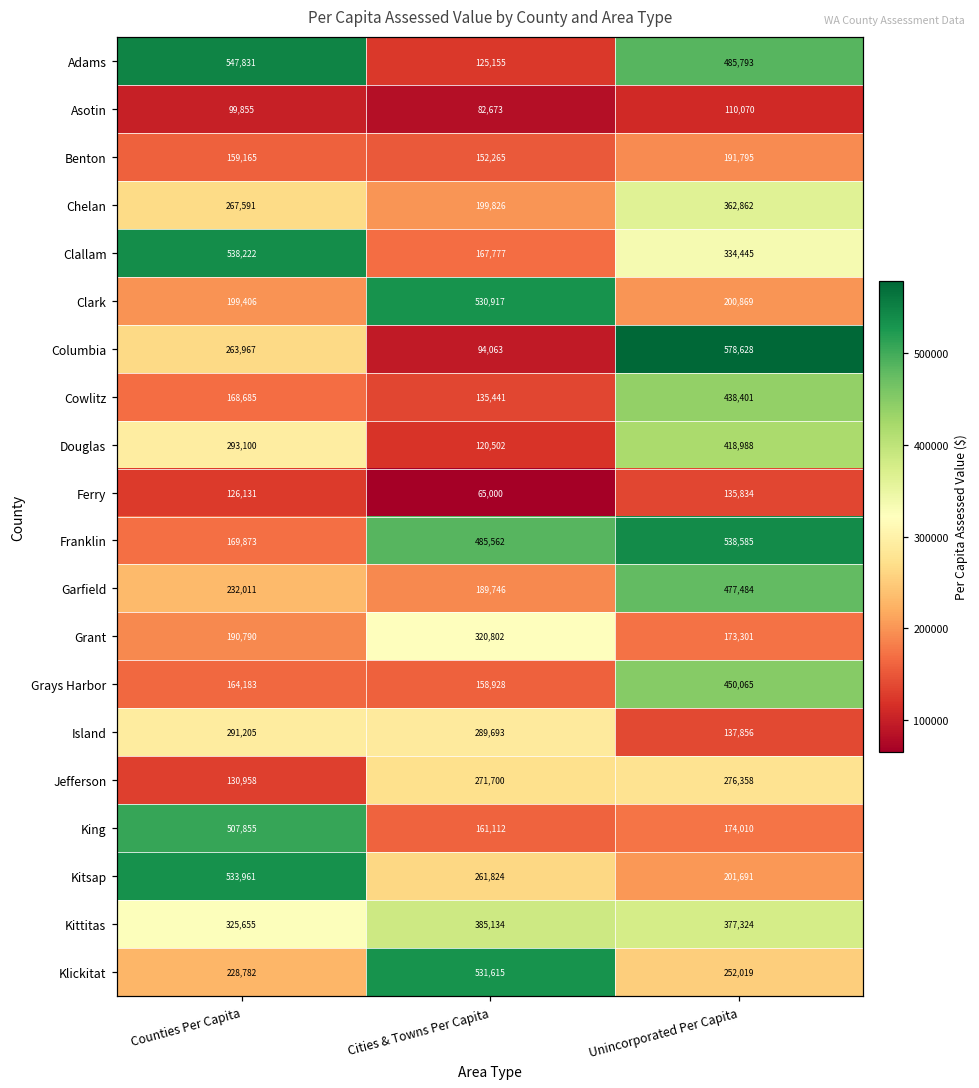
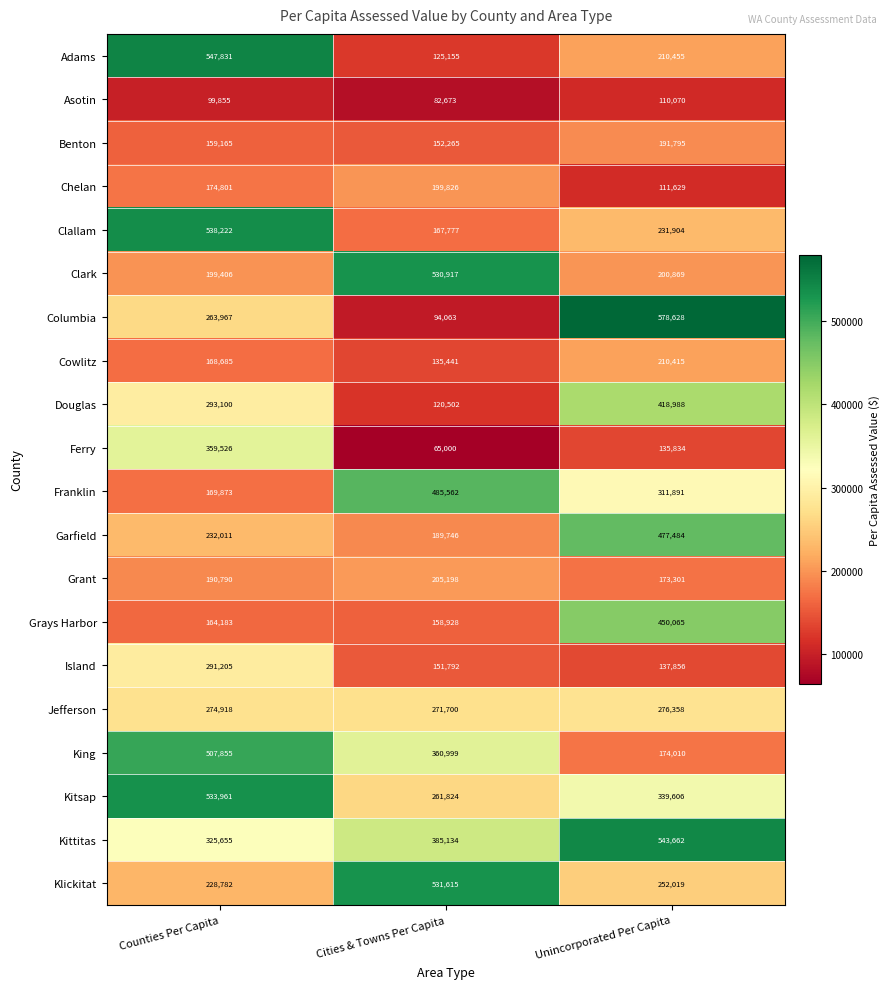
  {
    "Adams": {
      "Counties Per Capita": "547,831",
      "Cities & Towns Per Capita": "125,155",
-     "Unincorporated Per Capita": "485,793"
+     "Unincorporated Per Capita": "210,455"
    },
    "Asotin": {
      "Counties Per Capita": "99,855",
      "Cities & Towns Per Capita": "82,673",
      "Unincorporated Per Capita": "110,070"
    },
    "Benton": {
      "Counties Per Capita": "159,165",
      "Cities & Towns Per Capita": "152,265",
      "Unincorporated Per Capita": "191,795"
    },
    "Chelan": {
-     "Counties Per Capita": "267,591",
+     "Counties Per Capita": "174,801",
      "Cities & Towns Per Capita": "199,826",
-     "Unincorporated Per Capita": "362,862"
+     "Unincorporated Per Capita": "111,629"
    },
    "Clallam": {
      "Counties Per Capita": "538,222",
      "Cities & Towns Per Capita": "167,777",
-     "Unincorporated Per Capita": "334,445"
+     "Unincorporated Per Capita": "231,904"
    },
    "Clark": {
      "Counties Per Capita": "199,406",
      "Cities & Towns Per Capita": "530,917",
      "Unincorporated Per Capita": "200,869"
    },
    "Columbia": {
      "Counties Per Capita": "263,967",
      "Cities & Towns Per Capita": "94,063",
      "Unincorporated Per Capita": "578,628"
    },
    "Cowlitz": {
      "Counties Per Capita": "168,685",
      "Cities & Towns Per Capita": "135,441",
-     "Unincorporated Per Capita": "438,401"
+     "Unincorporated Per Capita": "210,415"
    },
    "Douglas": {
      "Counties Per Capita": "293,100",
      "Cities & Towns Per Capita": "120,502",
      "Unincorporated Per Capita": "418,988"
    },
    "Ferry": {
-     "Counties Per Capita": "126,131",
+     "Counties Per Capita": "359,526",
      "Cities & Towns Per Capita": "65,000",
      "Unincorporated Per Capita": "135,834"
    },
    "Franklin": {
      "Counties Per Capita": "169,873",
      "Cities & Towns Per Capita": "485,562",
-     "Unincorporated Per Capita": "538,585"
+     "Unincorporated Per Capita": "311,891"
    },
    "Garfield": {
      "Counties Per Capita": "232,011",
      "Cities & Towns Per Capita": "189,746",
      "Unincorporated Per Capita": "477,484"
    },
    "Grant": {
      "Counties Per Capita": "190,790",
-     "Cities & Towns Per Capita": "320,802",
+     "Cities & Towns Per Capita": "205,198",
      "Unincorporated Per Capita": "173,301"
    },
    "Grays Harbor": {
      "Counties Per Capita": "164,183",
      "Cities & Towns Per Capita": "158,928",
      "Unincorporated Per Capita": "450,065"
    },
    "Island": {
      "Counties Per Capita": "291,205",
-     "Cities & Towns Per Capita": "289,693",
+     "Cities & Towns Per Capita": "151,792",
      "Unincorporated Per Capita": "137,856"
    },
    "Jefferson": {
-     "Counties Per Capita": "130,958",
+     "Counties Per Capita": "274,918",
      "Cities & Towns Per Capita": "271,700",
      "Unincorporated Per Capita": "276,358"
    },
    "King": {
      "Counties Per Capita": "507,855",
-     "Cities & Towns Per Capita": "161,112",
+     "Cities & Towns Per Capita": "360,999",
      "Unincorporated Per Capita": "174,010"
    },
    "Kitsap": {
      "Counties Per Capita": "533,961",
      "Cities & Towns Per Capita": "261,824",
-     "Unincorporated Per Capita": "201,691"
+     "Unincorporated Per Capita": "339,606"
    },
    "Kittitas": {
      "Counties Per Capita": "325,655",
      "Cities & Towns Per Capita": "385,134",
-     "Unincorporated Per Capita": "377,324"
+     "Unincorporated Per Capita": "543,662"
    },
    "Klickitat": {
      "Counties Per Capita": "228,782",
      "Cities & Towns Per Capita": "531,615",
      "Unincorporated Per Capita": "252,019"
    }
  }
